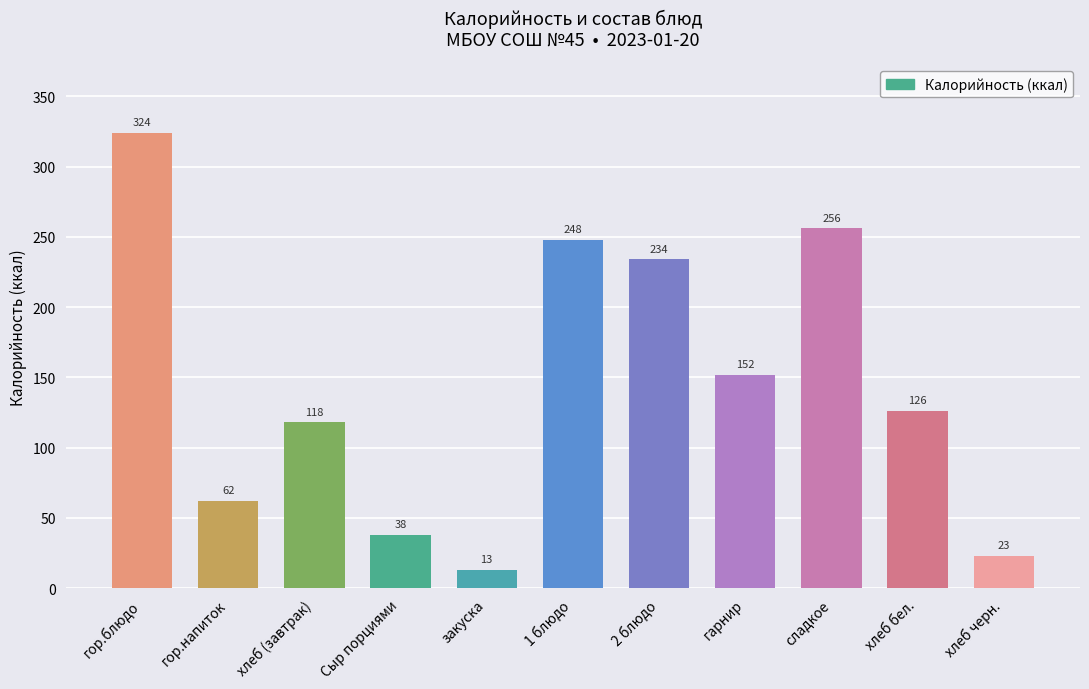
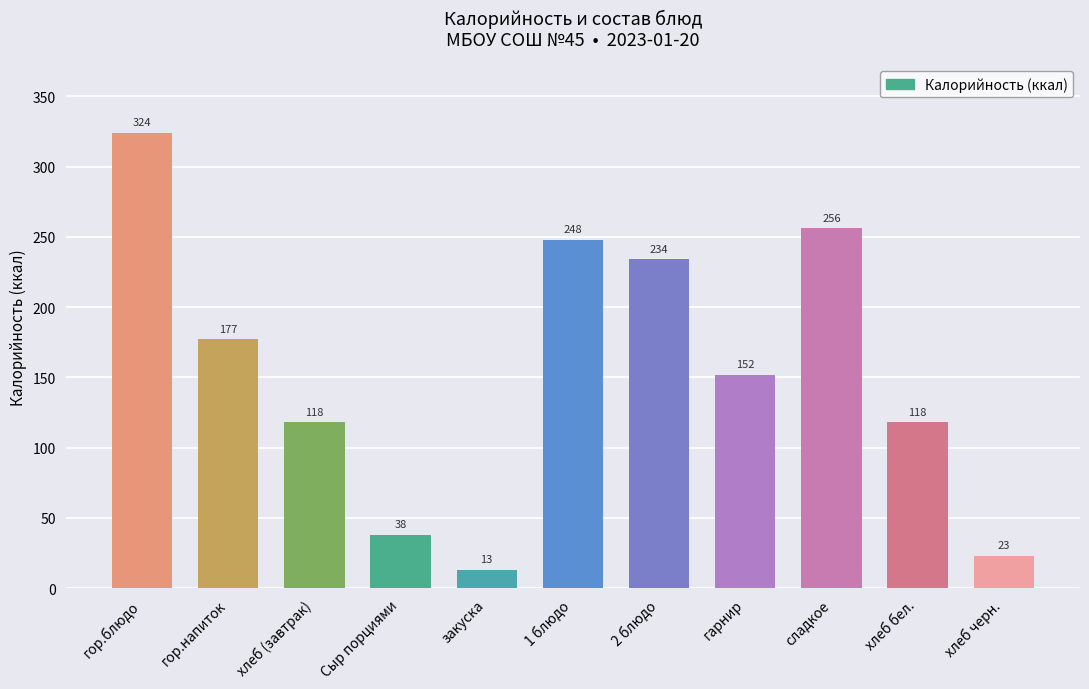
  {
    "гор.блюдо": 324,
-   "гор.напиток": 62,
+   "гор.напиток": 177,
    "хлеб (завтрак)": 118,
    "Сыр порциями": 38,
    "закуска": 13,
    "1 блюдо": 248,
    "2 блюдо": 234,
    "гарнир": 152,
    "сладкое": 256,
-   "хлеб бел.": 126,
+   "хлеб бел.": 118,
    "хлеб черн.": 23
  }
